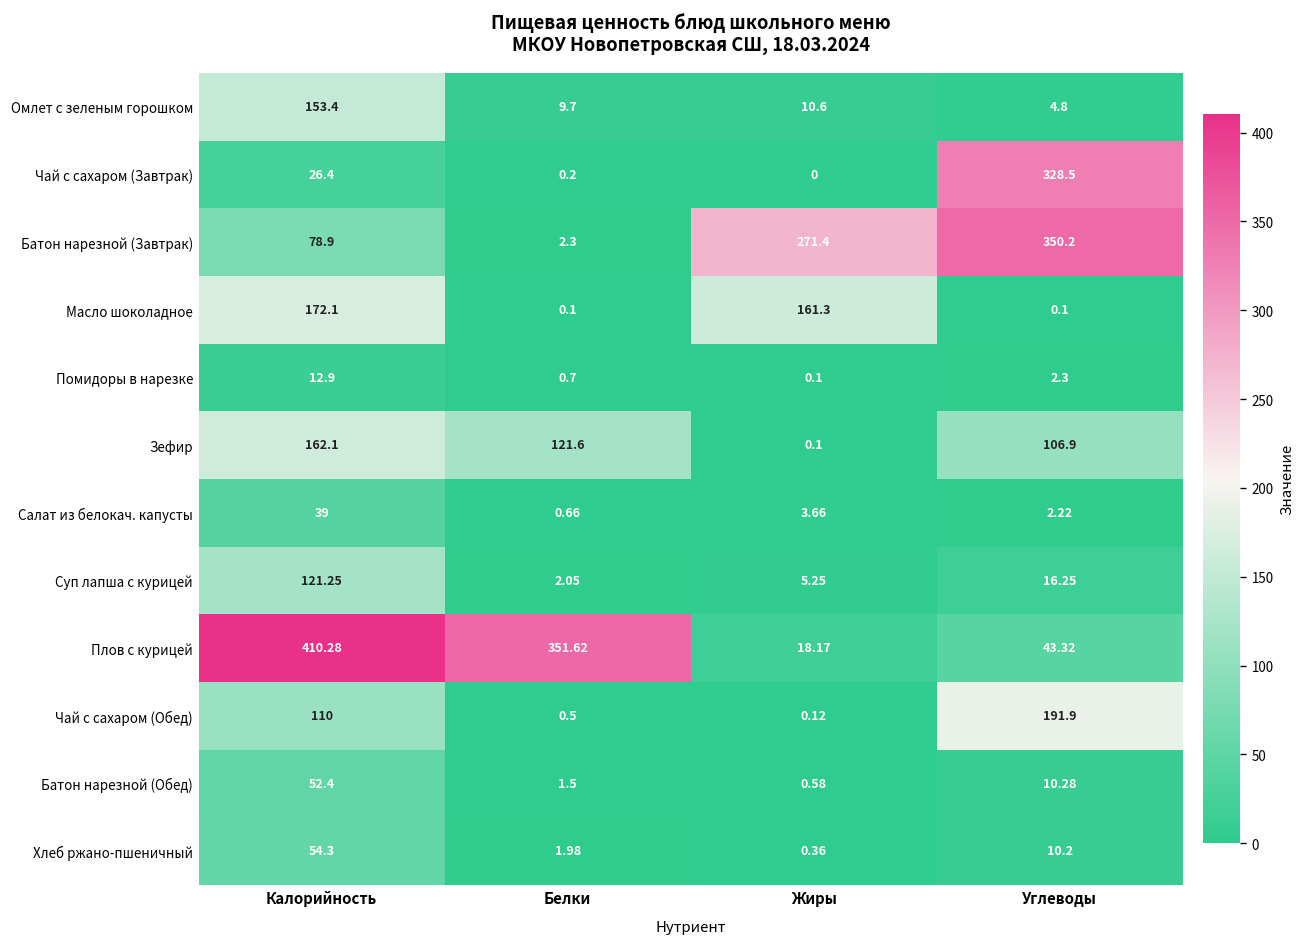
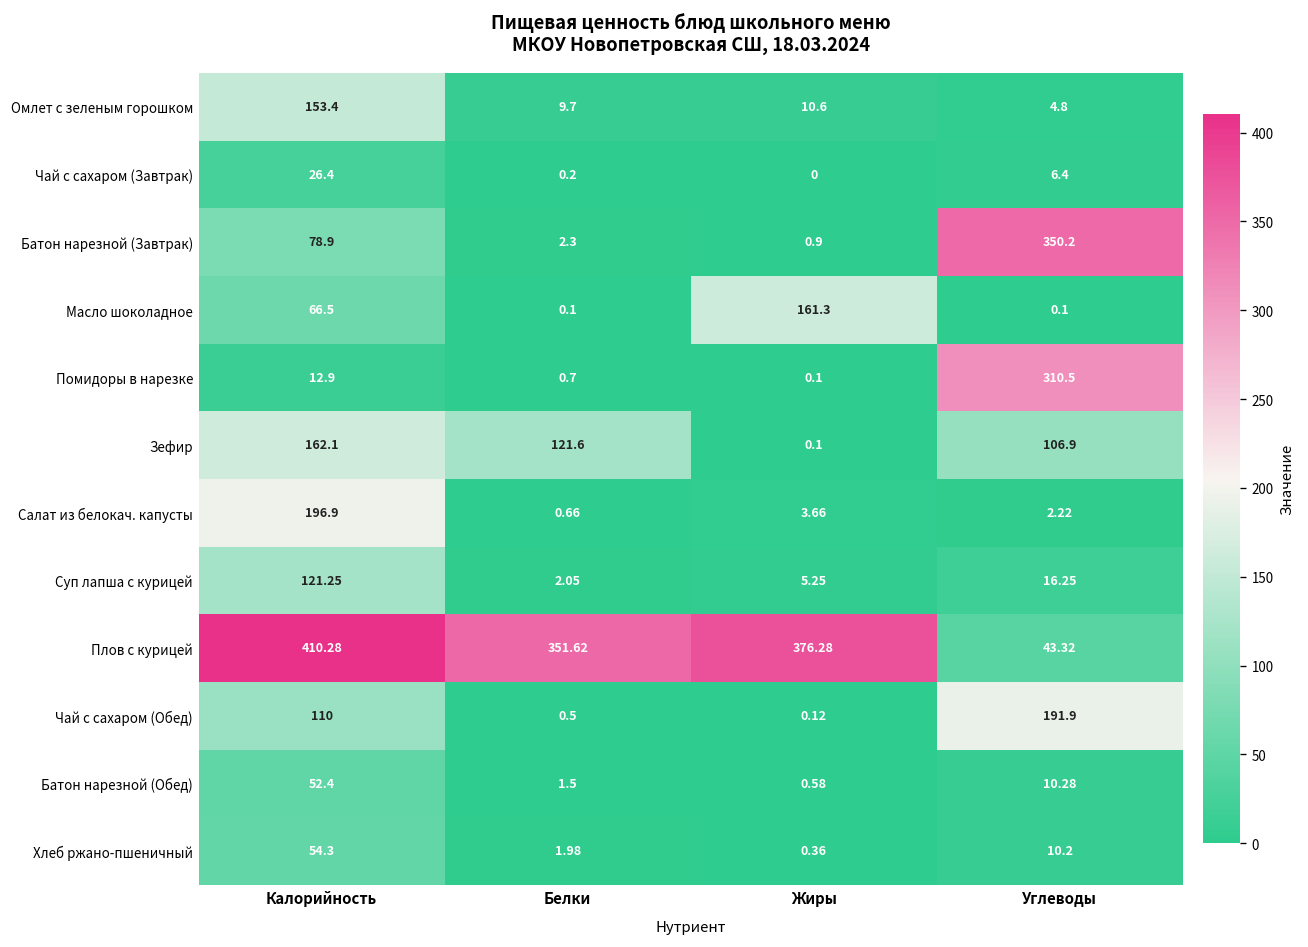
  {
    "Омлет с зеленым горошком": {
      "Калорийность": 153.4,
      "Белки": 9.7,
      "Жиры": 10.6,
      "Углеводы": 4.8
    },
    "Чай с сахаром (Завтрак)": {
      "Калорийность": 26.4,
      "Белки": 0.2,
      "Жиры": 0,
-     "Углеводы": 328.5
+     "Углеводы": 6.4
    },
    "Батон нарезной (Завтрак)": {
      "Калорийность": 78.9,
      "Белки": 2.3,
-     "Жиры": 271.4,
+     "Жиры": 0.9,
      "Углеводы": 350.2
    },
    "Масло шоколадное": {
-     "Калорийность": 172.1,
+     "Калорийность": 66.5,
      "Белки": 0.1,
      "Жиры": 161.3,
      "Углеводы": 0.1
    },
    "Помидоры в нарезке": {
      "Калорийность": 12.9,
      "Белки": 0.7,
      "Жиры": 0.1,
-     "Углеводы": 2.3
+     "Углеводы": 310.5
    },
    "Зефир": {
      "Калорийность": 162.1,
      "Белки": 121.6,
      "Жиры": 0.1,
      "Углеводы": 106.9
    },
    "Салат из белокач. капусты": {
-     "Калорийность": 39,
+     "Калорийность": 196.9,
      "Белки": 0.66,
      "Жиры": 3.66,
      "Углеводы": 2.22
    },
    "Суп лапша с курицей": {
      "Калорийность": 121.25,
      "Белки": 2.05,
      "Жиры": 5.25,
      "Углеводы": 16.25
    },
    "Плов с курицей": {
      "Калорийность": 410.28,
      "Белки": 351.62,
-     "Жиры": 18.17,
+     "Жиры": 376.28,
      "Углеводы": 43.32
    },
    "Чай с сахаром (Обед)": {
      "Калорийность": 110,
      "Белки": 0.5,
      "Жиры": 0.12,
      "Углеводы": 191.9
    },
    "Батон нарезной (Обед)": {
      "Калорийность": 52.4,
      "Белки": 1.5,
      "Жиры": 0.58,
      "Углеводы": 10.28
    },
    "Хлеб ржано-пшеничный": {
      "Калорийность": 54.3,
      "Белки": 1.98,
      "Жиры": 0.36,
      "Углеводы": 10.2
    }
  }
